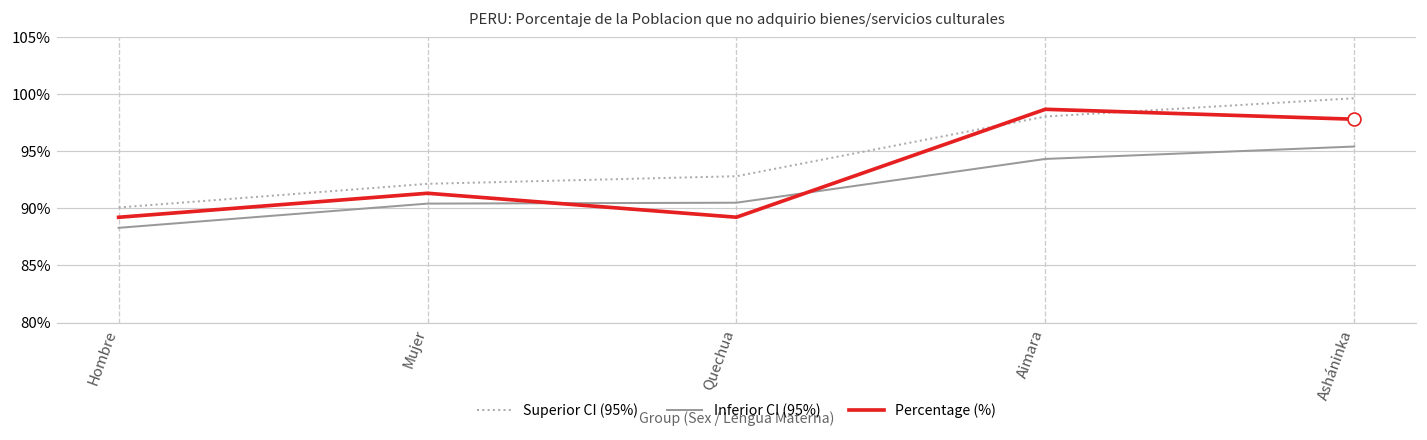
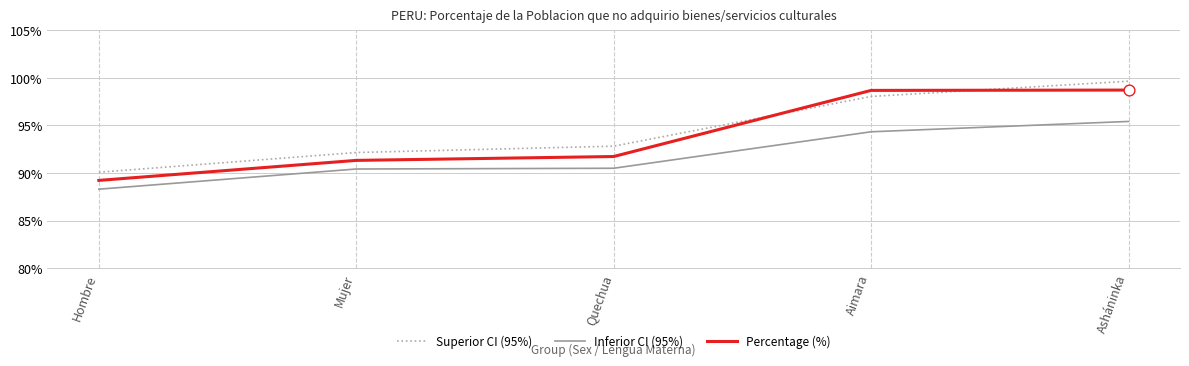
  {
    "Percentage (%)": {
      "Hombre": "89%",
      "Mujer": "91%",
-     "Quechua": "89%",
+     "Quechua": "92%",
      "Aimara": "99%",
-     "Asháninka": "98%"
+     "Asháninka": "99%"
    }
  }
